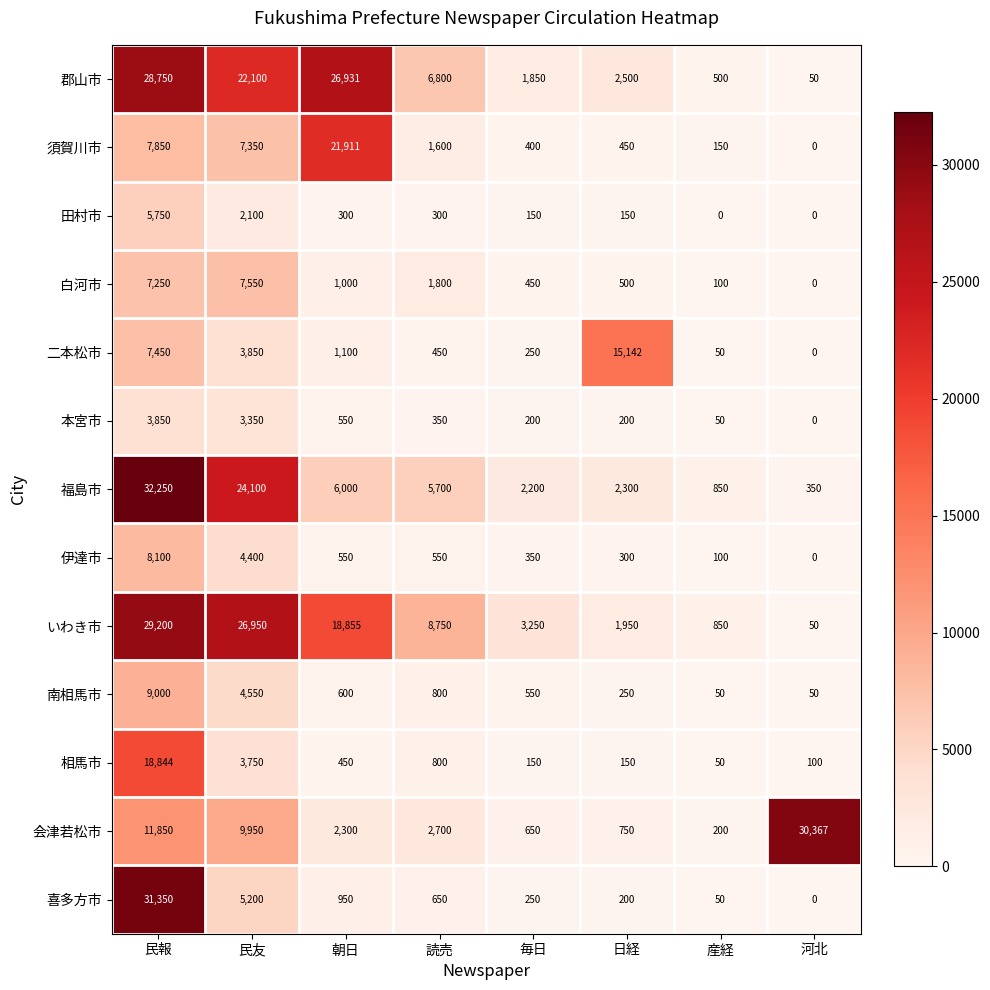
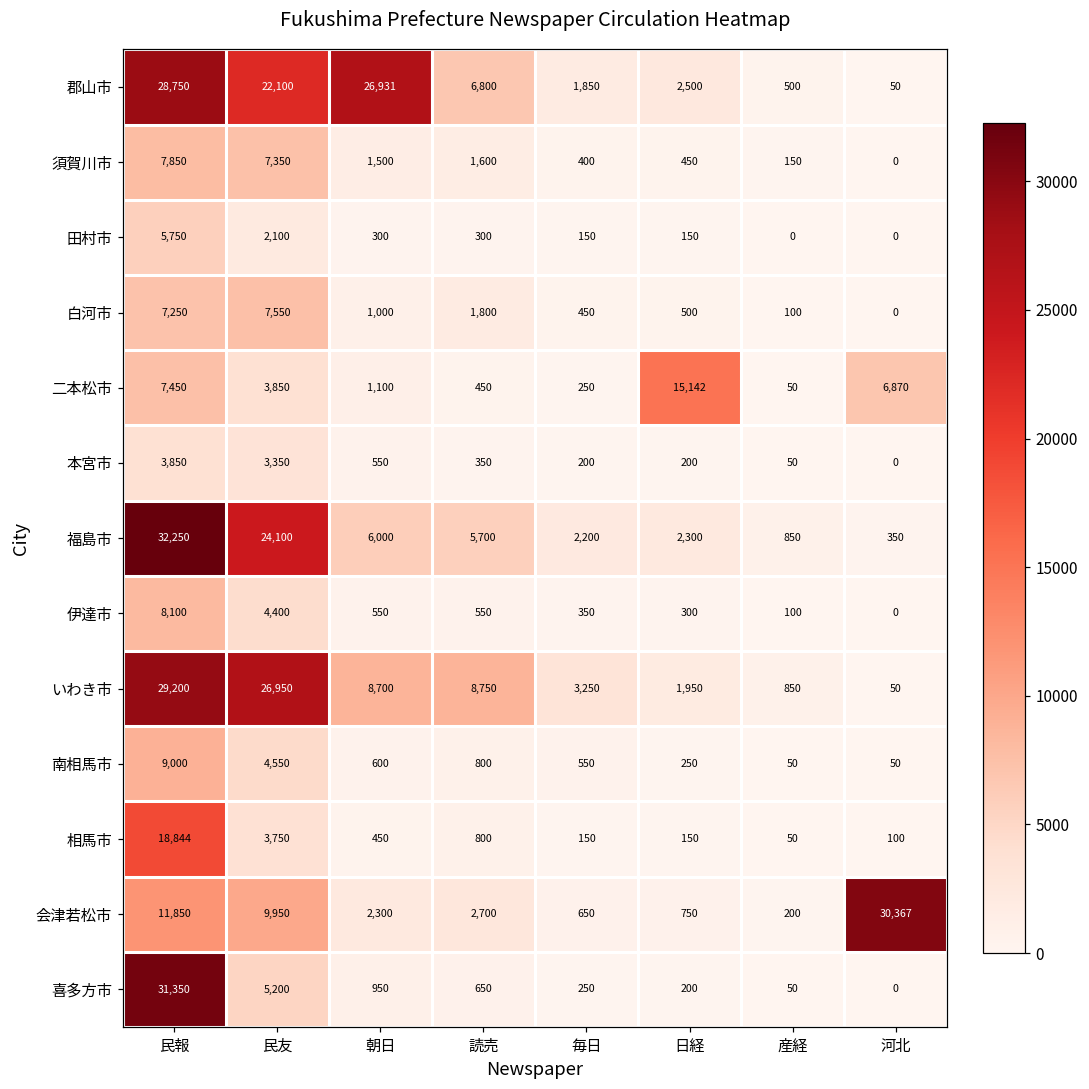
  {
    "郡山市": {
      "民報": "28,750",
      "民友": "22,100",
      "朝日": "26,931",
      "読売": "6,800",
      "毎日": "1,850",
      "日経": "2,500",
      "産経": "500",
      "河北": "50"
    },
    "須賀川市": {
      "民報": "7,850",
      "民友": "7,350",
-     "朝日": "21,911",
+     "朝日": "1,500",
      "読売": "1,600",
      "毎日": "400",
      "日経": "450",
      "産経": "150",
      "河北": "0"
    },
    "田村市": {
      "民報": "5,750",
      "民友": "2,100",
      "朝日": "300",
      "読売": "300",
      "毎日": "150",
      "日経": "150",
      "産経": "0",
      "河北": "0"
    },
    "白河市": {
      "民報": "7,250",
      "民友": "7,550",
      "朝日": "1,000",
      "読売": "1,800",
      "毎日": "450",
      "日経": "500",
      "産経": "100",
      "河北": "0"
    },
    "二本松市": {
      "民報": "7,450",
      "民友": "3,850",
      "朝日": "1,100",
      "読売": "450",
      "毎日": "250",
      "日経": "15,142",
      "産経": "50",
-     "河北": "0"
+     "河北": "6,870"
    },
    "本宮市": {
      "民報": "3,850",
      "民友": "3,350",
      "朝日": "550",
      "読売": "350",
      "毎日": "200",
      "日経": "200",
      "産経": "50",
      "河北": "0"
    },
    "福島市": {
      "民報": "32,250",
      "民友": "24,100",
      "朝日": "6,000",
      "読売": "5,700",
      "毎日": "2,200",
      "日経": "2,300",
      "産経": "850",
      "河北": "350"
    },
    "伊達市": {
      "民報": "8,100",
      "民友": "4,400",
      "朝日": "550",
      "読売": "550",
      "毎日": "350",
      "日経": "300",
      "産経": "100",
      "河北": "0"
    },
    "いわき市": {
      "民報": "29,200",
      "民友": "26,950",
-     "朝日": "18,855",
+     "朝日": "8,700",
      "読売": "8,750",
      "毎日": "3,250",
      "日経": "1,950",
      "産経": "850",
      "河北": "50"
    },
    "南相馬市": {
      "民報": "9,000",
      "民友": "4,550",
      "朝日": "600",
      "読売": "800",
      "毎日": "550",
      "日経": "250",
      "産経": "50",
      "河北": "50"
    },
    "相馬市": {
      "民報": "18,844",
      "民友": "3,750",
      "朝日": "450",
      "読売": "800",
      "毎日": "150",
      "日経": "150",
      "産経": "50",
      "河北": "100"
    },
    "会津若松市": {
      "民報": "11,850",
      "民友": "9,950",
      "朝日": "2,300",
      "読売": "2,700",
      "毎日": "650",
      "日経": "750",
      "産経": "200",
      "河北": "30,367"
    },
    "喜多方市": {
      "民報": "31,350",
      "民友": "5,200",
      "朝日": "950",
      "読売": "650",
      "毎日": "250",
      "日経": "200",
      "産経": "50",
      "河北": "0"
    }
  }
